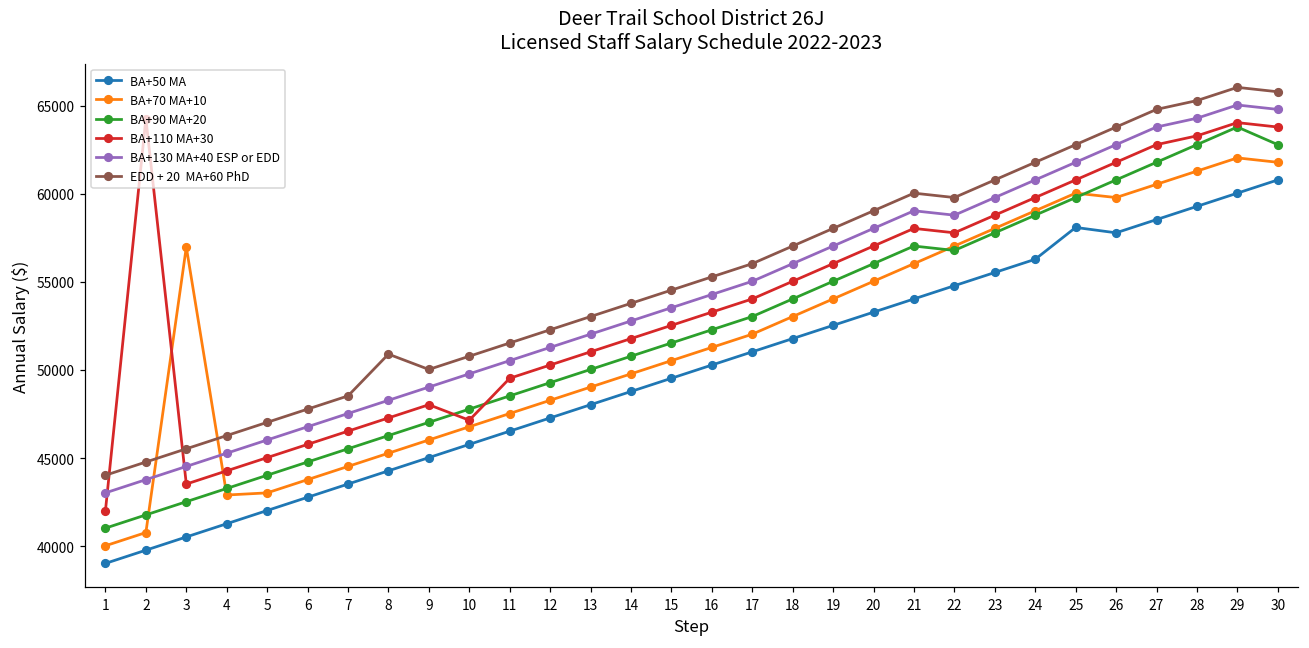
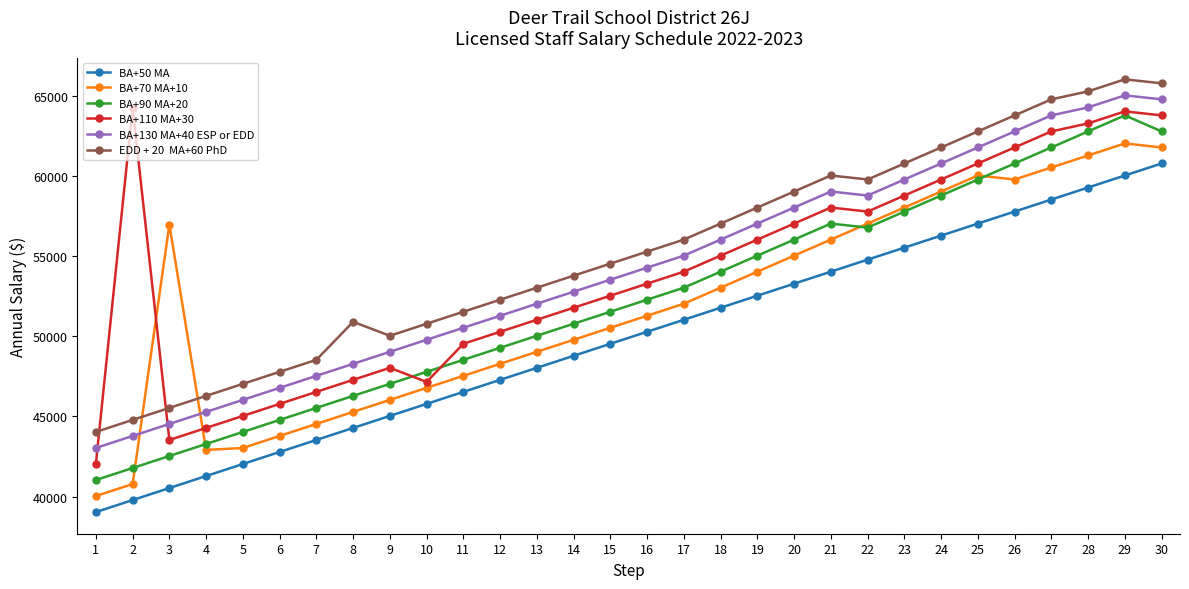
  {
    "BA+50 MA": {
      "1": 39000,
      "2": 39800,
      "3": 40500,
      "4": 41300,
      "5": 42000,
      "6": 42800,
      "7": 43500,
      "8": 44300,
      "9": 45000,
      "10": 45800,
      "11": 46500,
      "12": 47300,
      "13": 48000,
      "14": 48800,
      "15": 49500,
      "16": 50300,
      "17": 51000,
      "18": 51800,
      "19": 52500,
      "20": 53300,
      "21": 54000,
      "22": 54800,
      "23": 55500,
      "24": 56300,
-     "25": 58100,
+     "25": 57000,
      "26": 57800,
      "27": 58500,
      "28": 59300,
      "29": 60000,
      "30": 60800
    },
    "BA+70 MA+10": {
      "1": 40000,
      "2": 40800,
      "3": 57000,
      "4": 42900,
      "5": 43000,
      "6": 43800,
      "7": 44500,
      "8": 45300,
      "9": 46000,
      "10": 46800,
      "11": 47500,
      "12": 48300,
      "13": 49000,
      "14": 49800,
      "15": 50500,
      "16": 51300,
      "17": 52000,
      "18": 53000,
      "19": 54000,
      "20": 55000,
      "21": 56000,
      "22": 57000,
      "23": 58000,
      "24": 59000,
      "25": 60000,
      "26": 59800,
      "27": 60500,
      "28": 61300,
      "29": 62000,
      "30": 61800
    },
    "BA+90 MA+20": {
      "1": 41000,
      "2": 41800,
      "3": 42500,
      "4": 43300,
      "5": 44000,
      "6": 44800,
      "7": 45500,
      "8": 46300,
      "9": 47000,
      "10": 47800,
      "11": 48500,
      "12": 49300,
      "13": 50000,
      "14": 50800,
      "15": 51500,
      "16": 52300,
      "17": 53000,
      "18": 54000,
      "19": 55000,
      "20": 56000,
      "21": 57000,
      "22": 56800,
      "23": 57800,
      "24": 58800,
      "25": 59800,
      "26": 60800,
      "27": 61800,
      "28": 62800,
      "29": 63800,
      "30": 62800
    },
    "BA+110 MA+30": {
      "1": 42000,
      "3": 43500,
      "4": 44300,
      "5": 45000,
      "6": 45800,
      "7": 46500,
      "8": 47300,
      "9": 48000,
      "10": 47200,
      "11": 49500,
      "12": 50300,
      "13": 51000,
      "14": 51800,
      "15": 52500,
      "16": 53300,
      "17": 54000,
      "18": 55000,
      "19": 56000,
      "20": 57000,
      "21": 58000,
      "22": 57800,
      "23": 58800,
      "24": 59800,
      "25": 60800,
      "26": 61800,
      "27": 62800,
      "28": 63300,
      "29": 64000,
      "30": 63800
    },
    "BA+130 MA+40 ESP or EDD": {
      "1": 43000,
      "2": 43800,
      "3": 44500,
      "4": 45300,
      "5": 46000,
      "6": 46800,
      "7": 47500,
      "8": 48300,
      "9": 49000,
      "10": 49800,
      "11": 50500,
      "12": 51300,
      "13": 52000,
      "14": 52800,
      "15": 53500,
      "16": 54300,
      "17": 55000,
      "18": 56000,
      "19": 57000,
      "20": 58000,
      "21": 59000,
      "22": 58800,
      "23": 59800,
      "24": 60800,
      "25": 61800,
      "26": 62800,
      "27": 63800,
      "28": 64300,
      "29": 65000,
      "30": 64800
    },
    "EDD + 20 MA+60 PhD": {
      "1": 44000,
      "2": 44800,
      "3": 45500,
      "4": 46300,
      "5": 47000,
      "6": 47800,
      "7": 48500,
      "8": 50900,
      "9": 50000,
      "10": 50800,
      "11": 51500,
      "12": 52300,
      "13": 53000,
      "14": 53800,
      "15": 54500,
      "16": 55300,
      "17": 56000,
      "18": 57000,
      "19": 58000,
      "20": 59000,
      "21": 60000,
      "22": 59800,
      "23": 60800,
      "24": 61800,
      "25": 62800,
      "26": 63800,
      "27": 64800,
      "28": 65300,
      "29": 66000,
      "30": 65800
    }
  }
